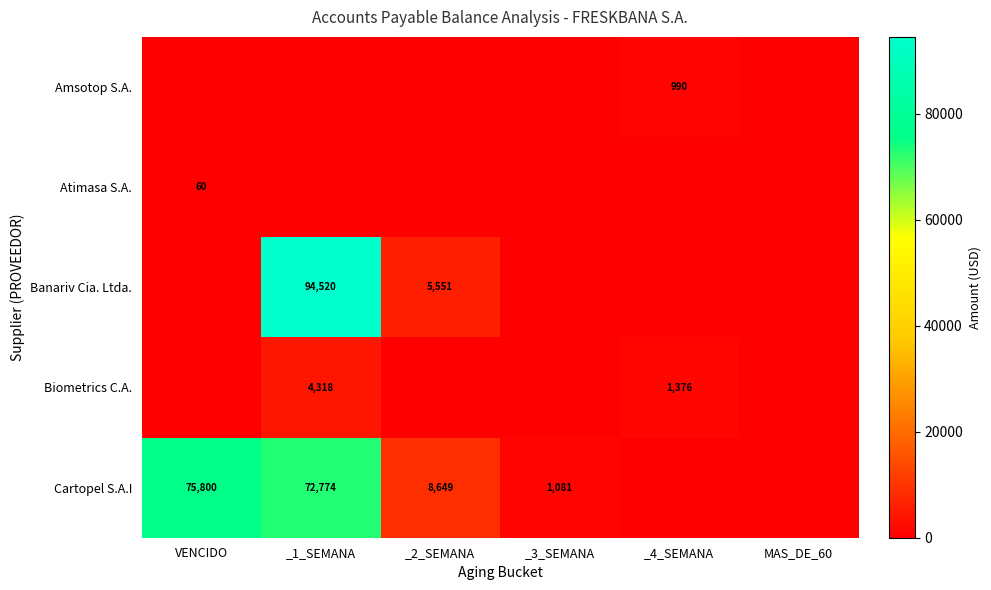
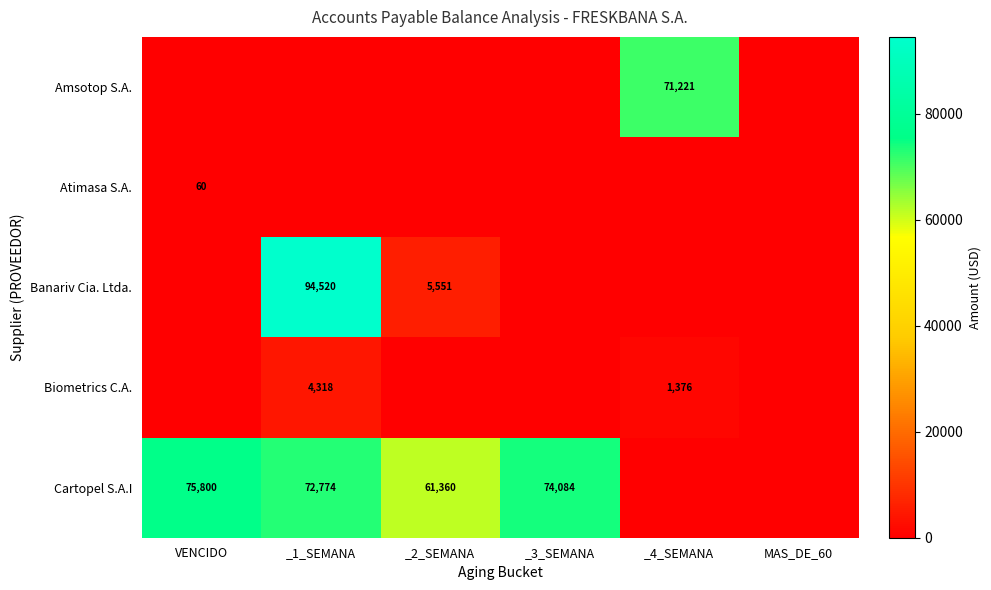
  {
    "Amsotop S.A.": {
-     "_4_SEMANA": "990"
+     "_4_SEMANA": "71,221"
    },
    "Atimasa S.A.": {
      "VENCIDO": "60"
    },
    "Banariv Cia. Ltda.": {
      "_1_SEMANA": "94,520",
      "_2_SEMANA": "5,551"
    },
    "Biometrics C.A.": {
      "_1_SEMANA": "4,318",
      "_4_SEMANA": "1,376"
    },
    "Cartopel S.A.I": {
      "VENCIDO": "75,800",
      "_1_SEMANA": "72,774",
-     "_2_SEMANA": "8,649",
-     "_3_SEMANA": "1,081"
+     "_2_SEMANA": "61,360",
+     "_3_SEMANA": "74,084"
    }
  }
